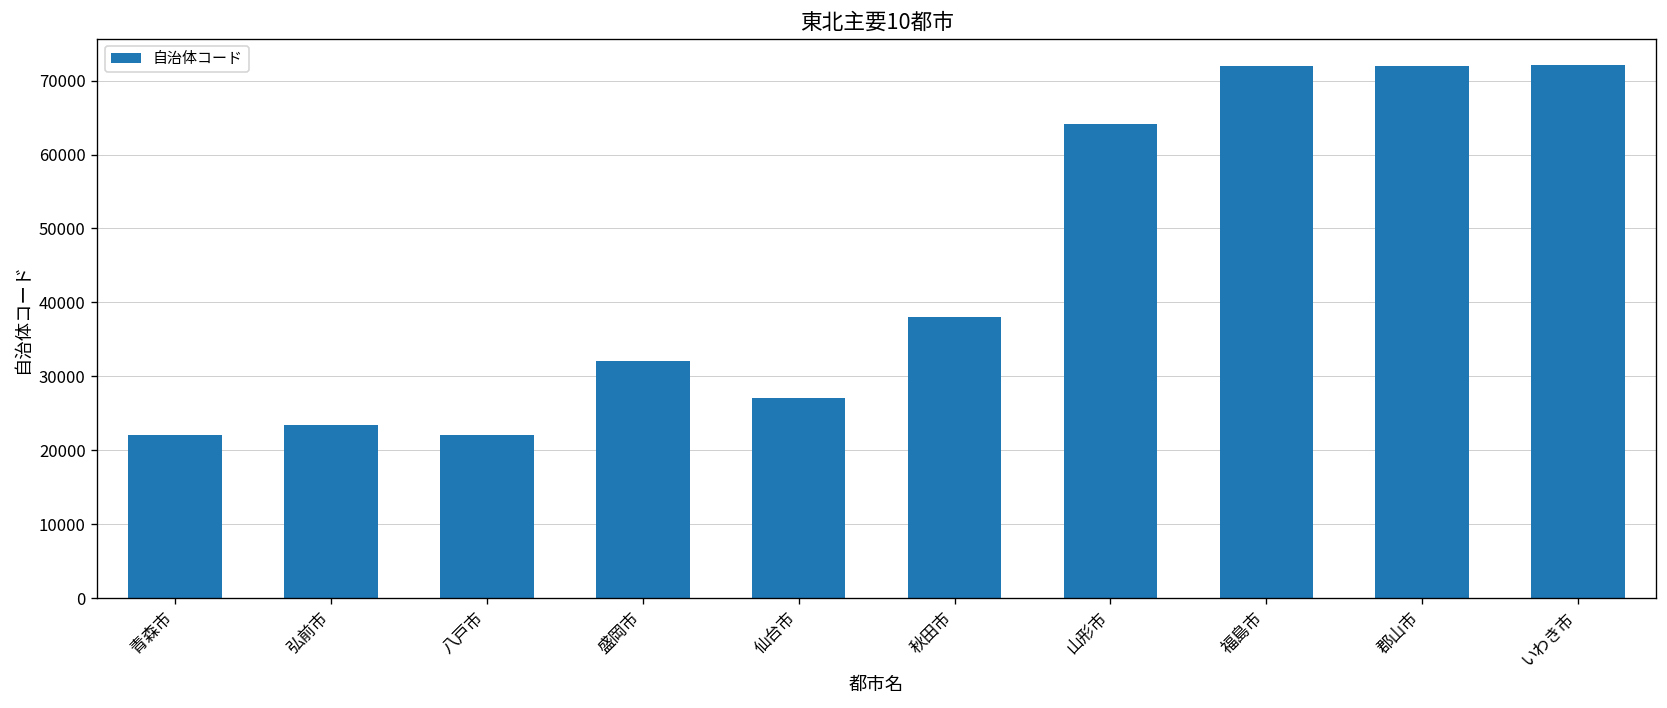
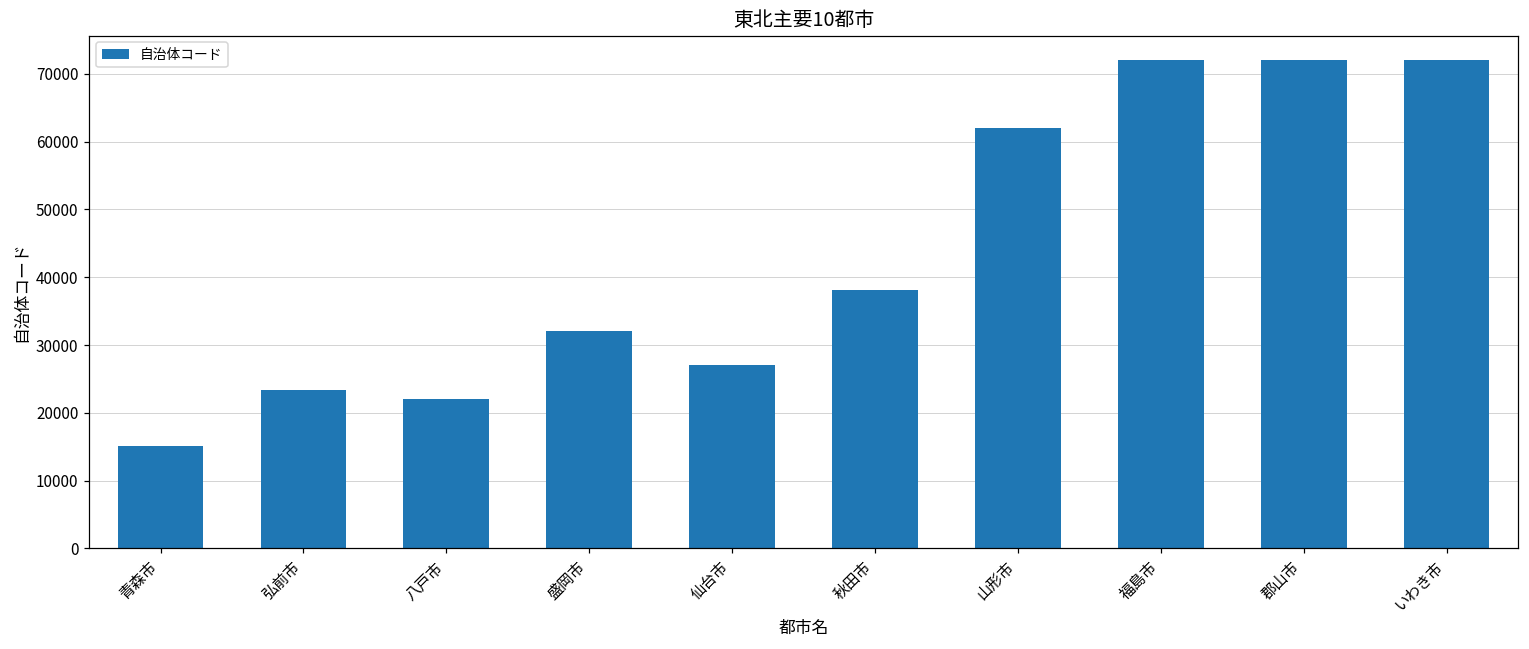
  {
-   "青森市": 22000,
+   "青森市": 15000,
    "弘前市": 23000,
    "八戸市": 22000,
    "盛岡市": 32000,
    "仙台市": 27000,
    "秋田市": 38000,
-   "山形市": 64000,
+   "山形市": 62000,
    "福島市": 72000,
    "郡山市": 72000,
    "いわき市": 72000
  }
